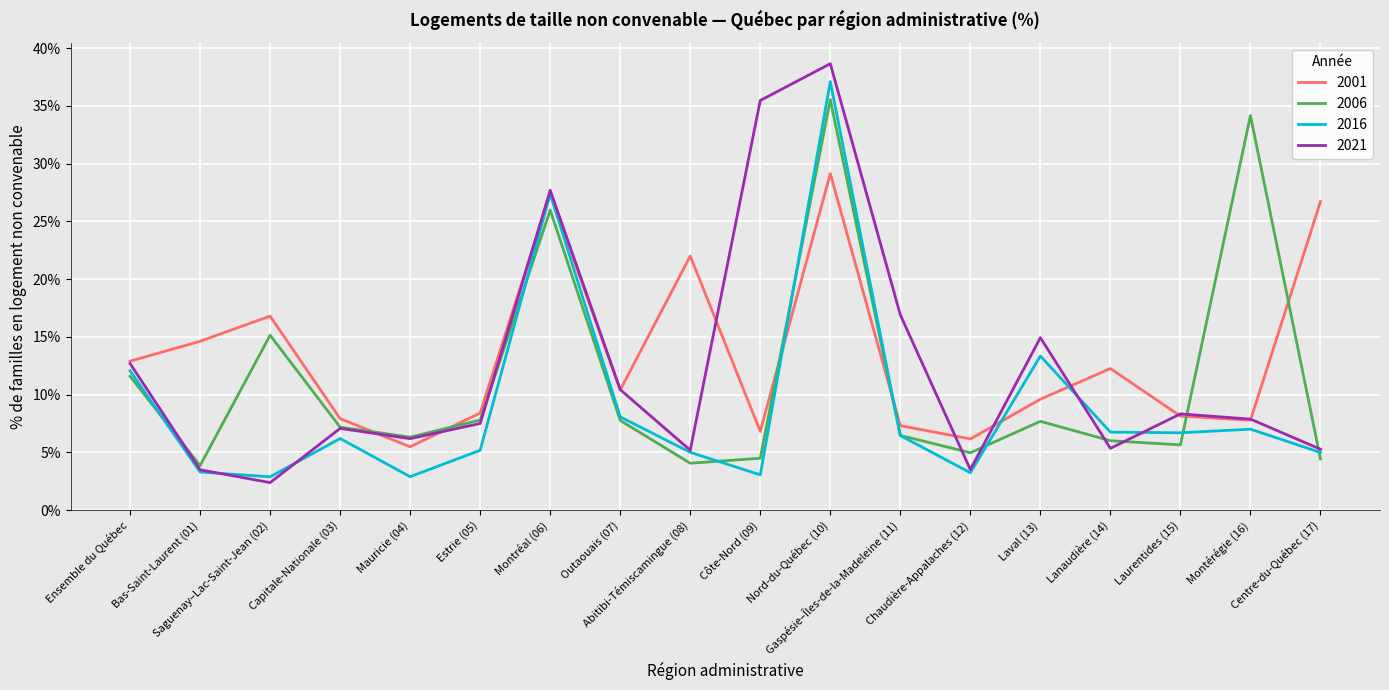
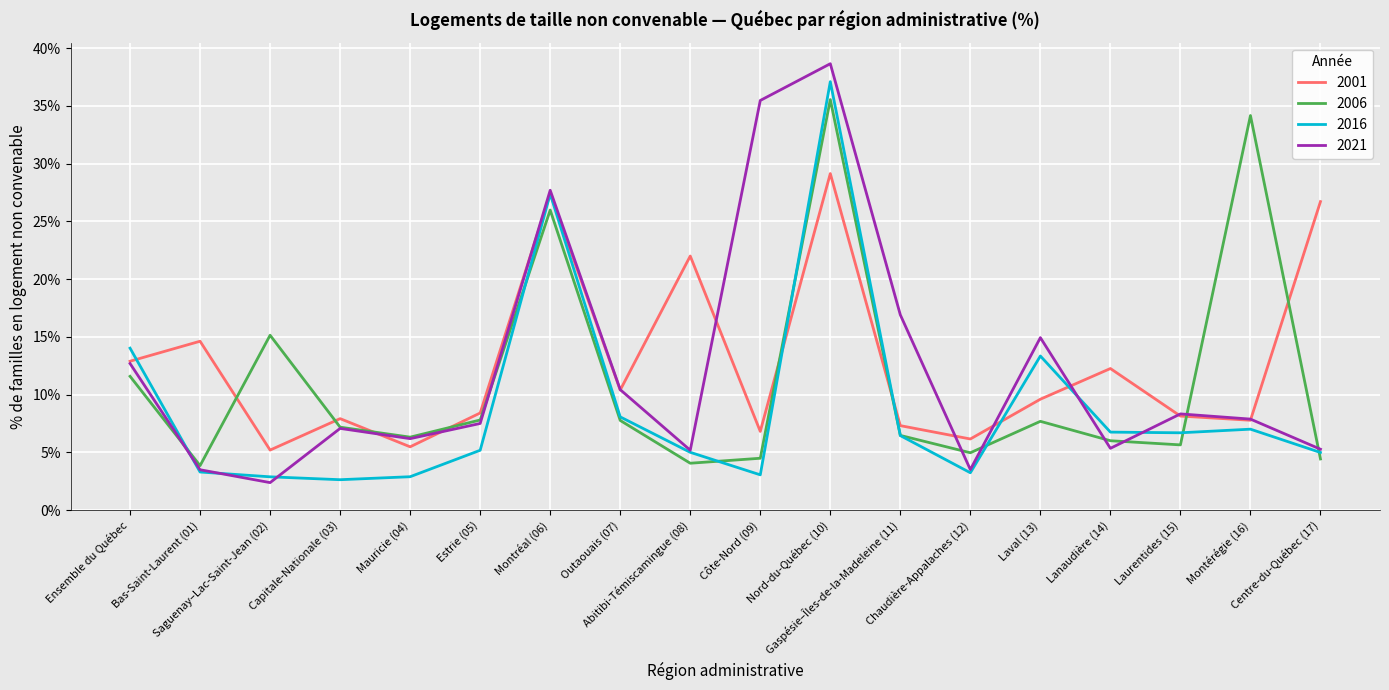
  {
    "2001": {
      "Bas-Saint-Laurent (01)": "14.6%",
-     "Saguenay–Lac-Saint-Jean (02)": "16.8%",
+     "Saguenay–Lac-Saint-Jean (02)": "5.2%",
      "Capitale-Nationale (03)": "7.9%",
      "Mauricie (04)": "5.5%",
      "Estrie (05)": "8.4%",
      "Abitibi-Témiscamingue (08)": "22.0%",
      "Côte-Nord (09)": "6.8%",
      "Nord-du-Québec (10)": "29.1%",
      "Gaspésie–Îles-de-la-Madeleine (11)": "7.3%",
      "Chaudière-Appalaches (12)": "6.2%",
      "Laval (13)": "9.6%",
      "Lanaudière (14)": "12.3%",
      "Centre-du-Québec (17)": "26.7%"
    },
    "2006": {
      "Ensemble du Québec": "11.6%",
      "Bas-Saint-Laurent (01)": "3.8%",
      "Saguenay–Lac-Saint-Jean (02)": "15.1%",
      "Estrie (05)": "7.8%",
      "Montréal (06)": "26.0%",
      "Outaouais (07)": "7.8%",
      "Abitibi-Témiscamingue (08)": "4.1%",
      "Côte-Nord (09)": "4.5%",
      "Nord-du-Québec (10)": "35.5%",
      "Chaudière-Appalaches (12)": "5.0%",
      "Laval (13)": "7.7%",
      "Lanaudière (14)": "6.0%",
      "Laurentides (15)": "5.6%",
      "Montérégie (16)": "34.2%",
      "Centre-du-Québec (17)": "4.4%"
    },
    "2016": {
-     "Ensemble du Québec": "12.1%",
+     "Ensemble du Québec": "14.0%",
      "Saguenay–Lac-Saint-Jean (02)": "2.9%",
-     "Capitale-Nationale (03)": "6.2%",
+     "Capitale-Nationale (03)": "2.6%",
      "Mauricie (04)": "2.9%",
      "Estrie (05)": "5.2%",
      "Outaouais (07)": "8.1%",
      "Côte-Nord (09)": "3.0%",
      "Nord-du-Québec (10)": "37.1%",
      "Chaudière-Appalaches (12)": "3.2%",
      "Laval (13)": "13.3%",
      "Lanaudière (14)": "6.7%",
      "Laurentides (15)": "6.7%",
      "Montérégie (16)": "7.0%",
      "Centre-du-Québec (17)": "5.0%"
    },
    "2021": {
      "Saguenay–Lac-Saint-Jean (02)": "2.4%",
      "Estrie (05)": "7.5%",
      "Montréal (06)": "27.7%",
      "Côte-Nord (09)": "35.5%",
      "Nord-du-Québec (10)": "38.7%",
      "Gaspésie–Îles-de-la-Madeleine (11)": "16.9%",
      "Chaudière-Appalaches (12)": "3.5%",
      "Laval (13)": "14.9%",
      "Lanaudière (14)": "5.3%",
      "Centre-du-Québec (17)": "5.3%"
    }
  }
